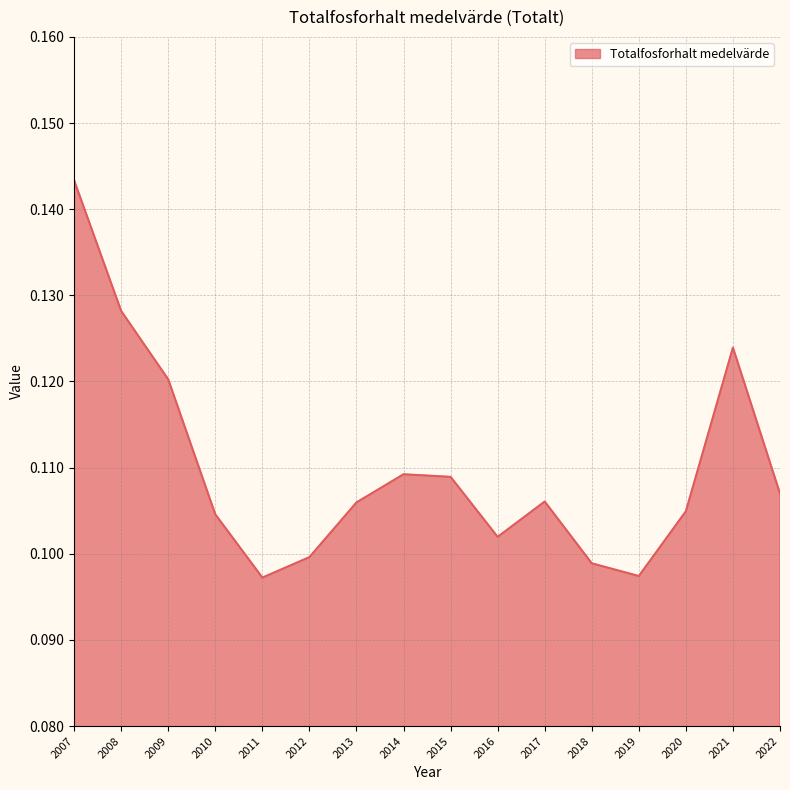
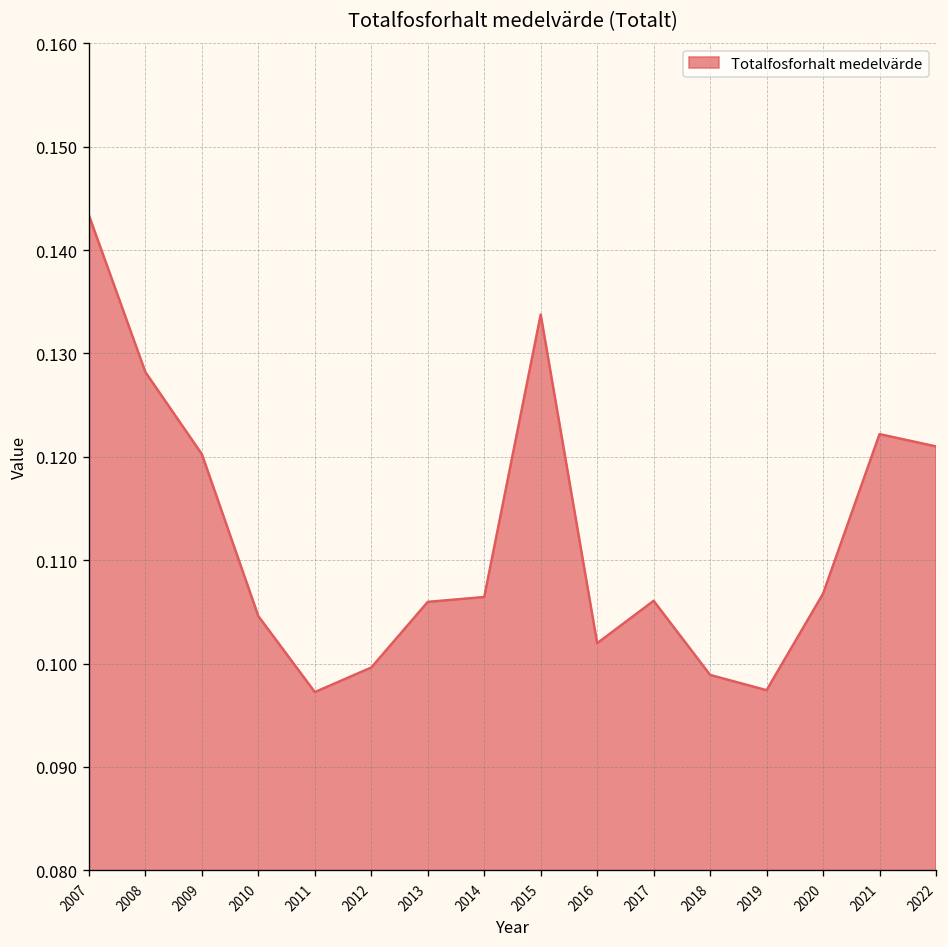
  {
    "2007": 0.143,
    "2008": 0.128,
    "2009": 0.120,
    "2010": 0.105,
    "2011": 0.097,
    "2012": 0.100,
    "2013": 0.106,
-   "2014": 0.109,
-   "2015": 0.109,
+   "2014": 0.106,
+   "2015": 0.134,
    "2016": 0.102,
    "2017": 0.106,
    "2018": 0.099,
    "2019": 0.097,
-   "2020": 0.105,
-   "2021": 0.124,
-   "2022": 0.107
+   "2020": 0.107,
+   "2021": 0.122,
+   "2022": 0.121
  }
